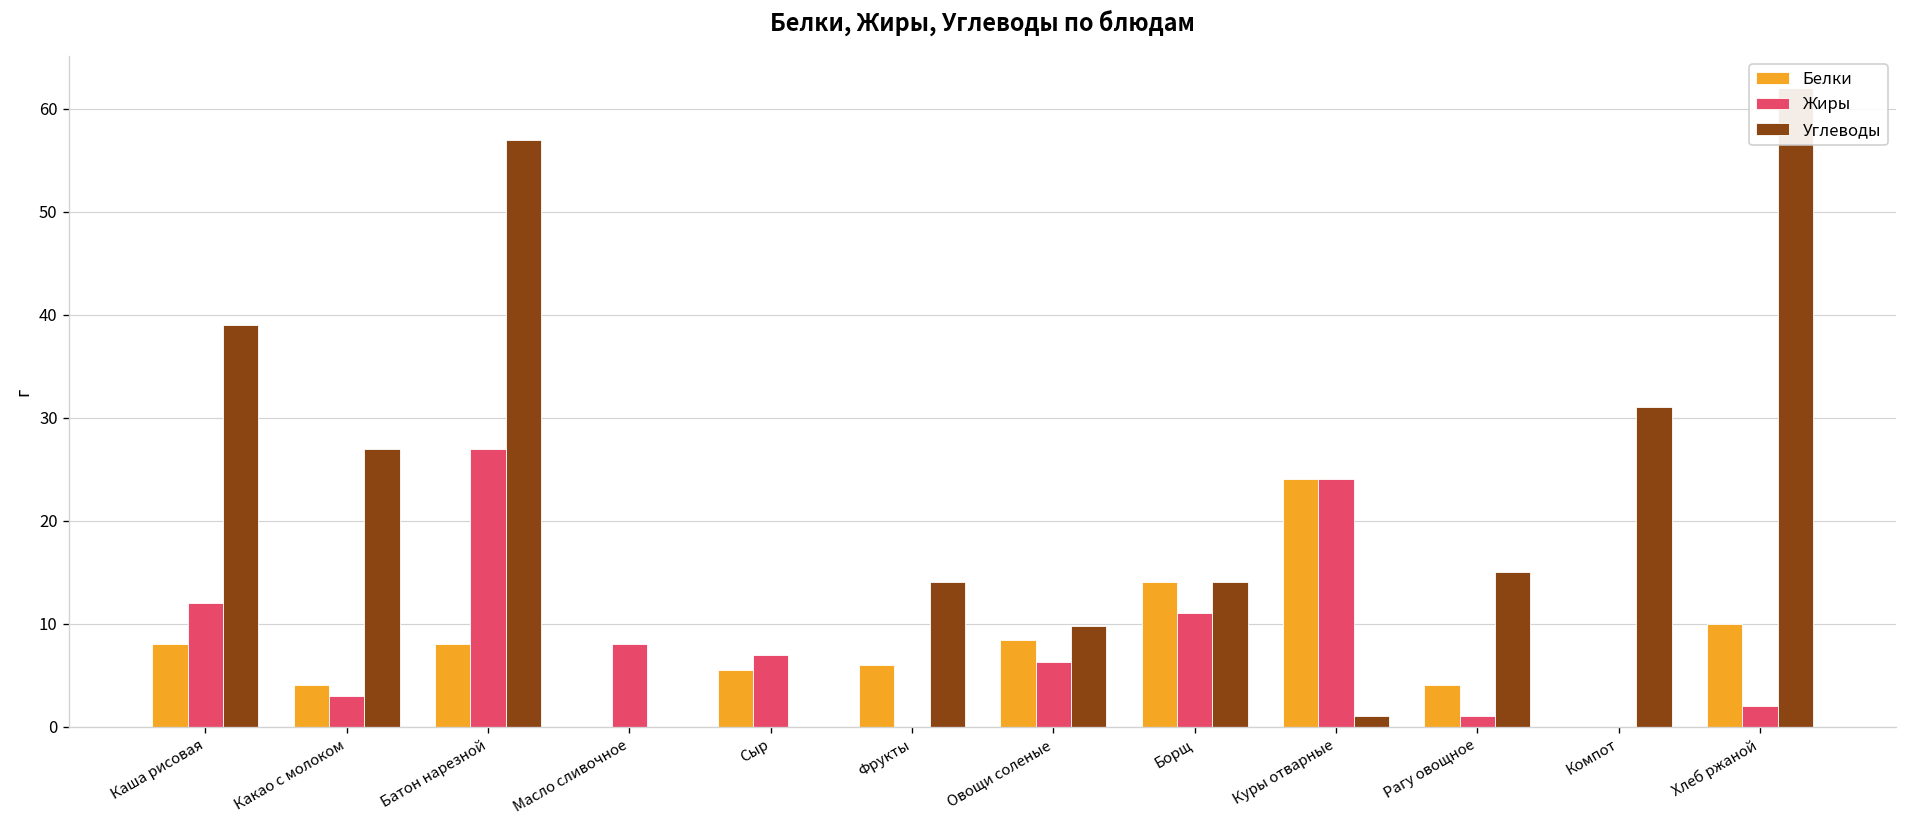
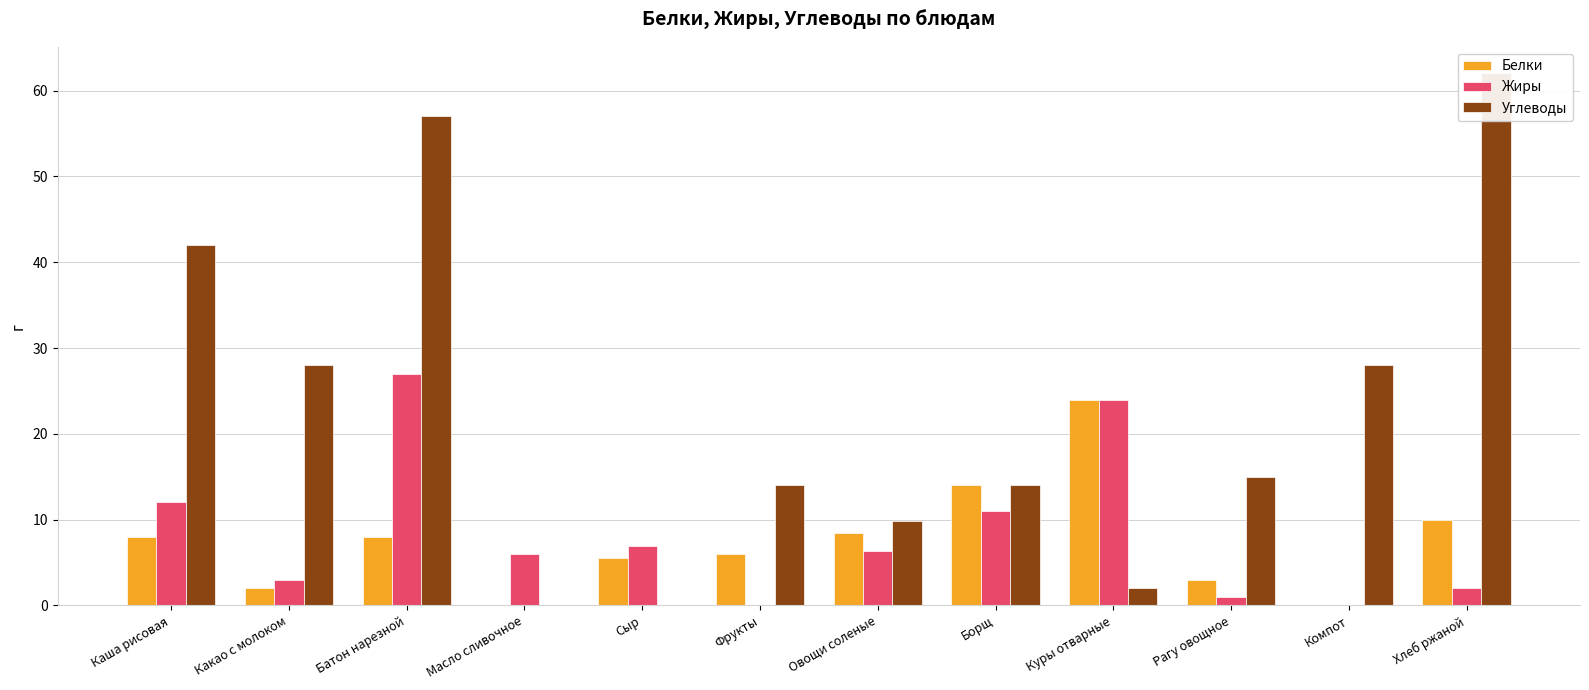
  {
    "Белки": {
      "Каша рисовая": 8,
-     "Какао с молоком": 4,
+     "Какао с молоком": 2,
      "Батон нарезной": 8,
      "Масло сливочное": 0,
      "Сыр": 6,
      "Фрукты": 6,
      "Овощи соленые": 8,
      "Борщ": 14,
      "Куры отварные": 24,
-     "Рагу овощное": 4,
+     "Рагу овощное": 3,
      "Компот": 0,
      "Хлеб ржаной": 10
    },
    "Жиры": {
      "Каша рисовая": 12,
      "Какао с молоком": 3,
      "Батон нарезной": 27,
-     "Масло сливочное": 8,
+     "Масло сливочное": 6,
      "Сыр": 7,
      "Фрукты": 0,
      "Овощи соленые": 6,
      "Борщ": 11,
      "Куры отварные": 24,
      "Рагу овощное": 1,
      "Компот": 0,
      "Хлеб ржаной": 2
    },
    "Углеводы": {
-     "Каша рисовая": 39,
-     "Какао с молоком": 27,
+     "Каша рисовая": 42,
+     "Какао с молоком": 28,
      "Батон нарезной": 57,
      "Масло сливочное": 0,
      "Сыр": 0,
      "Фрукты": 14,
      "Овощи соленые": 10,
      "Борщ": 14,
-     "Куры отварные": 1,
+     "Куры отварные": 2,
      "Рагу овощное": 15,
-     "Компот": 31
+     "Компот": 28
    }
  }
